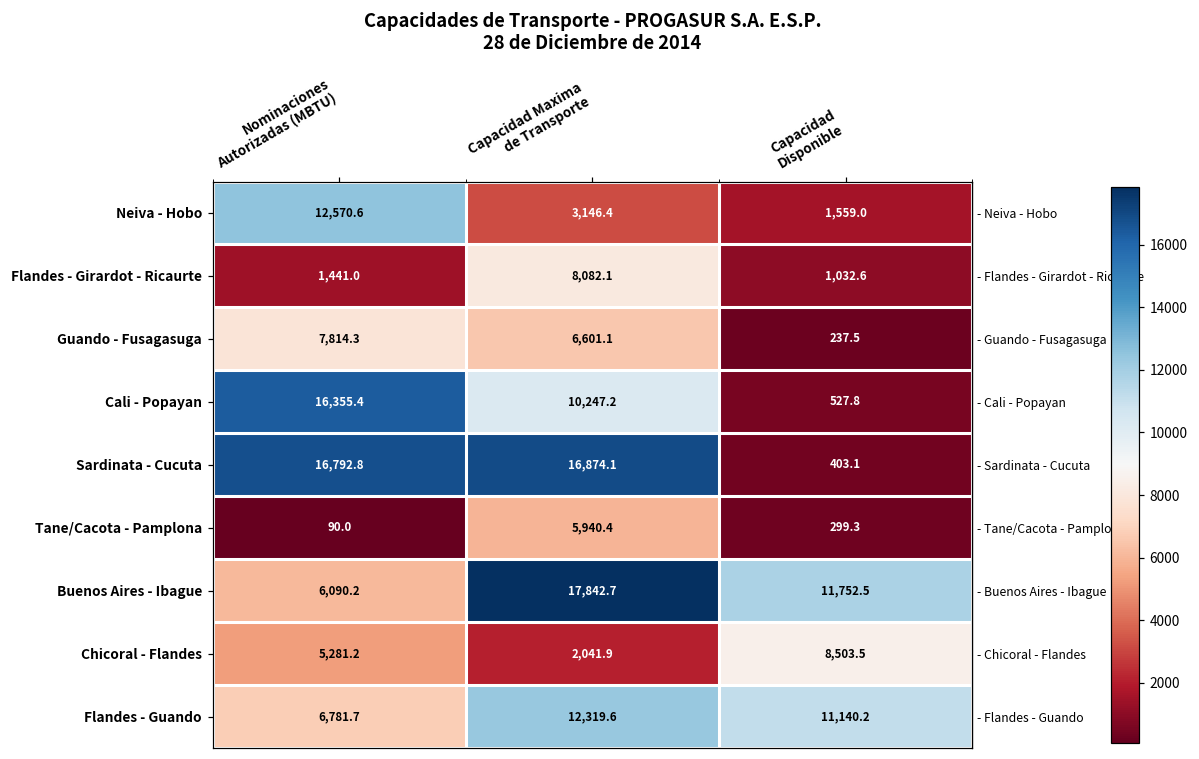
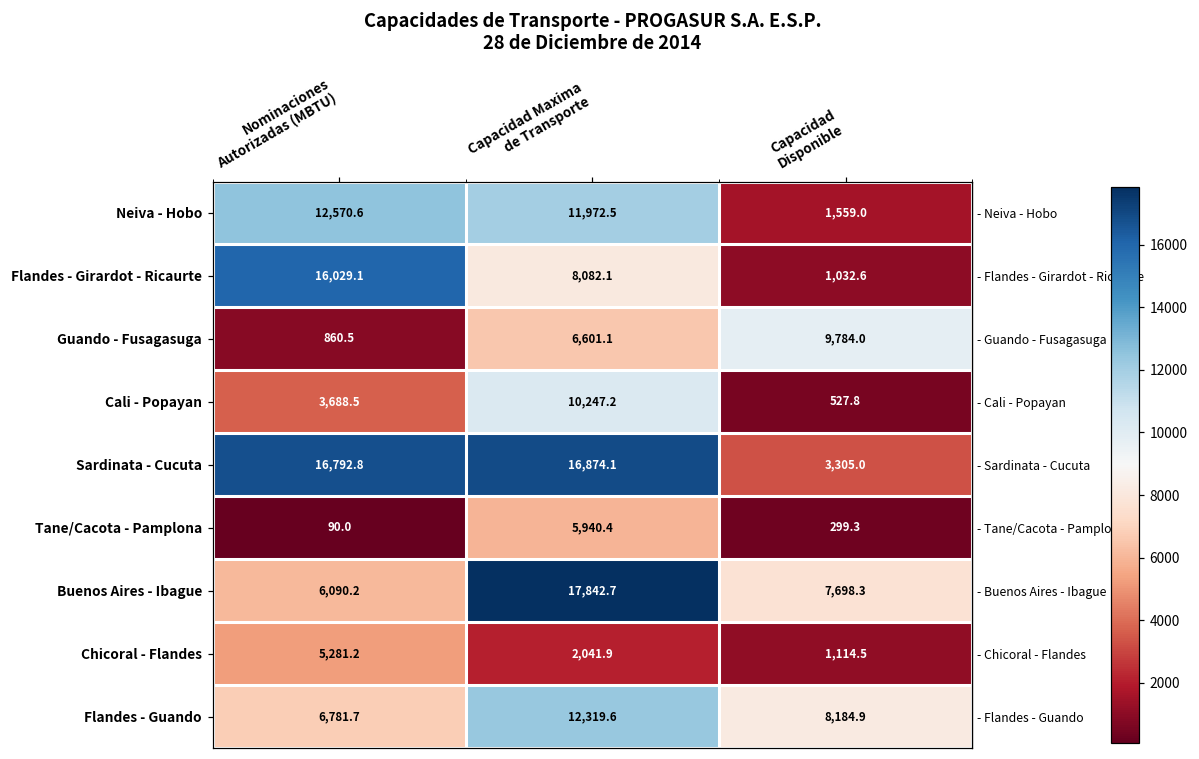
  {
    "Neiva - Hobo": {
      "Nominaciones Autorizadas (MBTU)": "12,570.6",
-     "Capacidad Maxima de Transporte": "3,146.4",
+     "Capacidad Maxima de Transporte": "11,972.5",
      "Capacidad Disponible": "1,559.0"
    },
    "Flandes - Girardot - Ricaurte": {
-     "Nominaciones Autorizadas (MBTU)": "1,441.0",
+     "Nominaciones Autorizadas (MBTU)": "16,029.1",
      "Capacidad Maxima de Transporte": "8,082.1",
      "Capacidad Disponible": "1,032.6"
    },
    "Guando - Fusagasuga": {
-     "Nominaciones Autorizadas (MBTU)": "7,814.3",
+     "Nominaciones Autorizadas (MBTU)": "860.5",
      "Capacidad Maxima de Transporte": "6,601.1",
-     "Capacidad Disponible": "237.5"
+     "Capacidad Disponible": "9,784.0"
    },
    "Cali - Popayan": {
-     "Nominaciones Autorizadas (MBTU)": "16,355.4",
+     "Nominaciones Autorizadas (MBTU)": "3,688.5",
      "Capacidad Maxima de Transporte": "10,247.2",
      "Capacidad Disponible": "527.8"
    },
    "Sardinata - Cucuta": {
      "Nominaciones Autorizadas (MBTU)": "16,792.8",
      "Capacidad Maxima de Transporte": "16,874.1",
-     "Capacidad Disponible": "403.1"
+     "Capacidad Disponible": "3,305.0"
    },
    "Tane/Cacota - Pamplona": {
      "Nominaciones Autorizadas (MBTU)": "90.0",
      "Capacidad Maxima de Transporte": "5,940.4",
      "Capacidad Disponible": "299.3"
    },
    "Buenos Aires - Ibague": {
      "Nominaciones Autorizadas (MBTU)": "6,090.2",
      "Capacidad Maxima de Transporte": "17,842.7",
-     "Capacidad Disponible": "11,752.5"
+     "Capacidad Disponible": "7,698.3"
    },
    "Chicoral - Flandes": {
      "Nominaciones Autorizadas (MBTU)": "5,281.2",
      "Capacidad Maxima de Transporte": "2,041.9",
-     "Capacidad Disponible": "8,503.5"
+     "Capacidad Disponible": "1,114.5"
    },
    "Flandes - Guando": {
      "Nominaciones Autorizadas (MBTU)": "6,781.7",
      "Capacidad Maxima de Transporte": "12,319.6",
-     "Capacidad Disponible": "11,140.2"
+     "Capacidad Disponible": "8,184.9"
    }
  }
